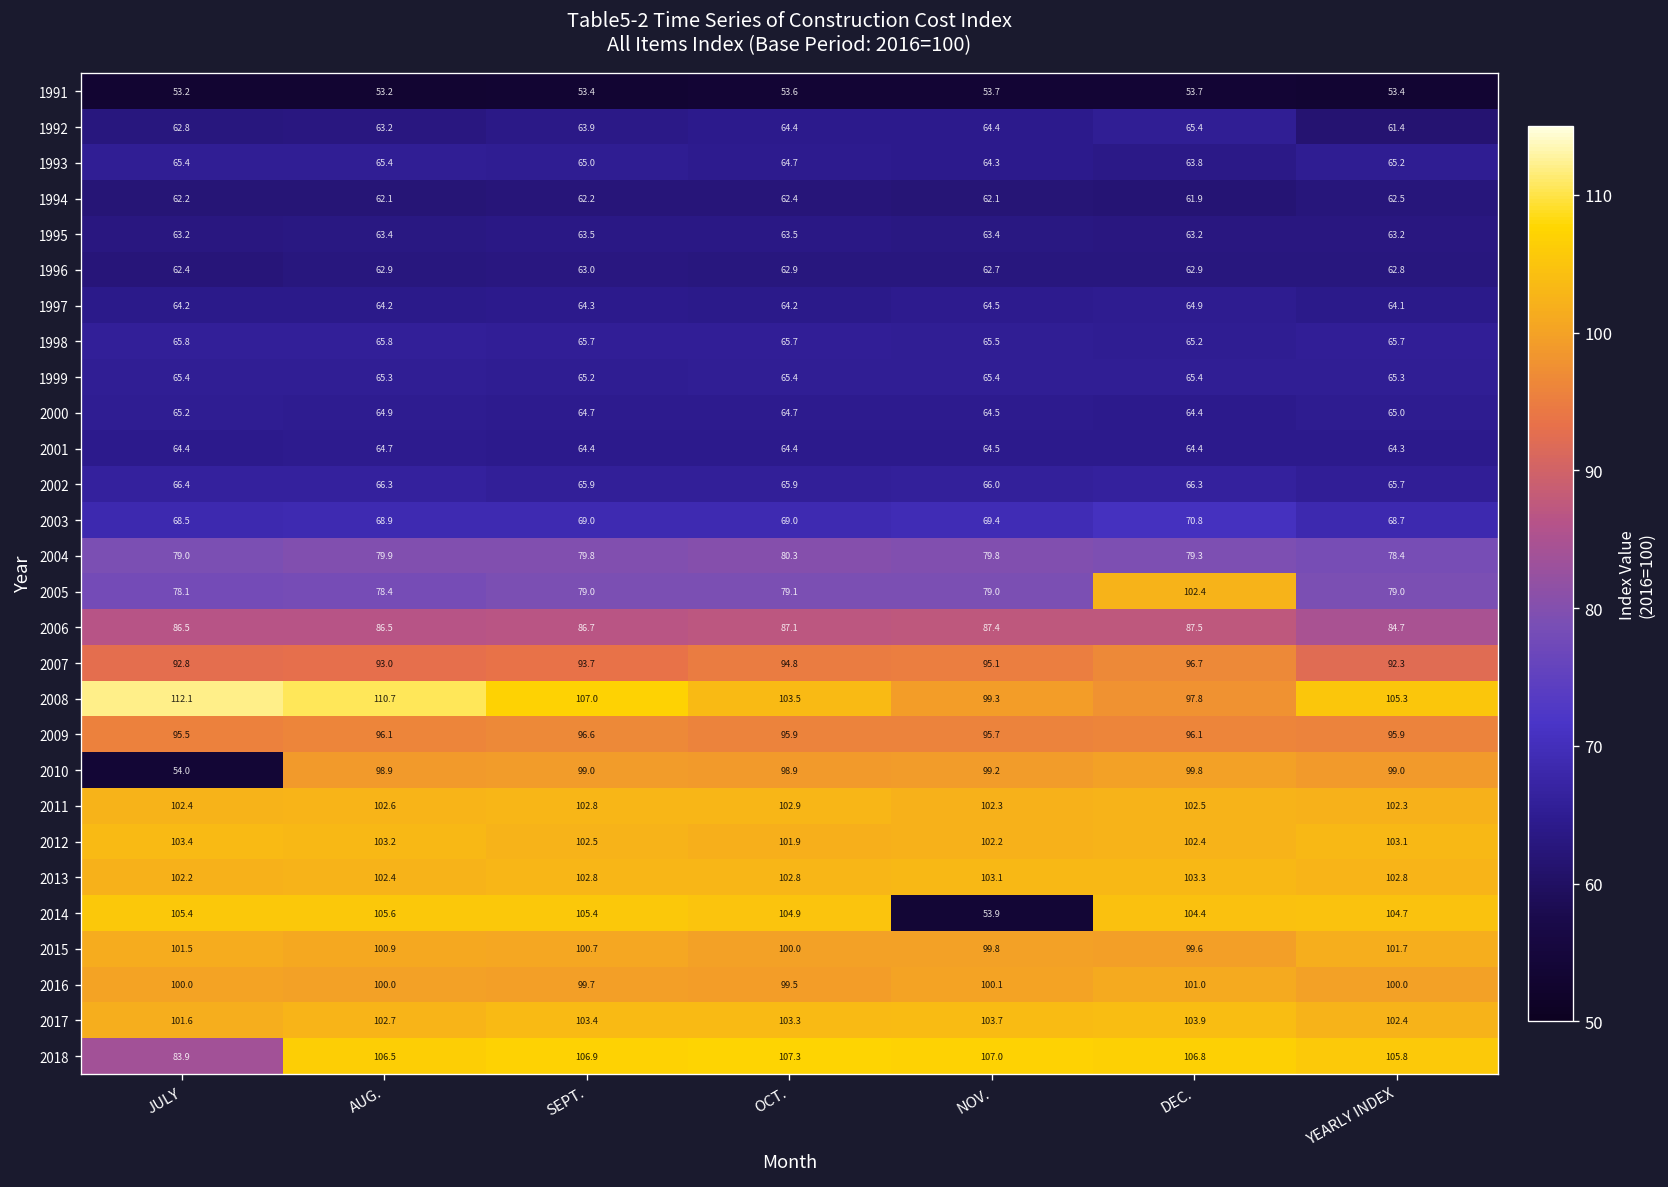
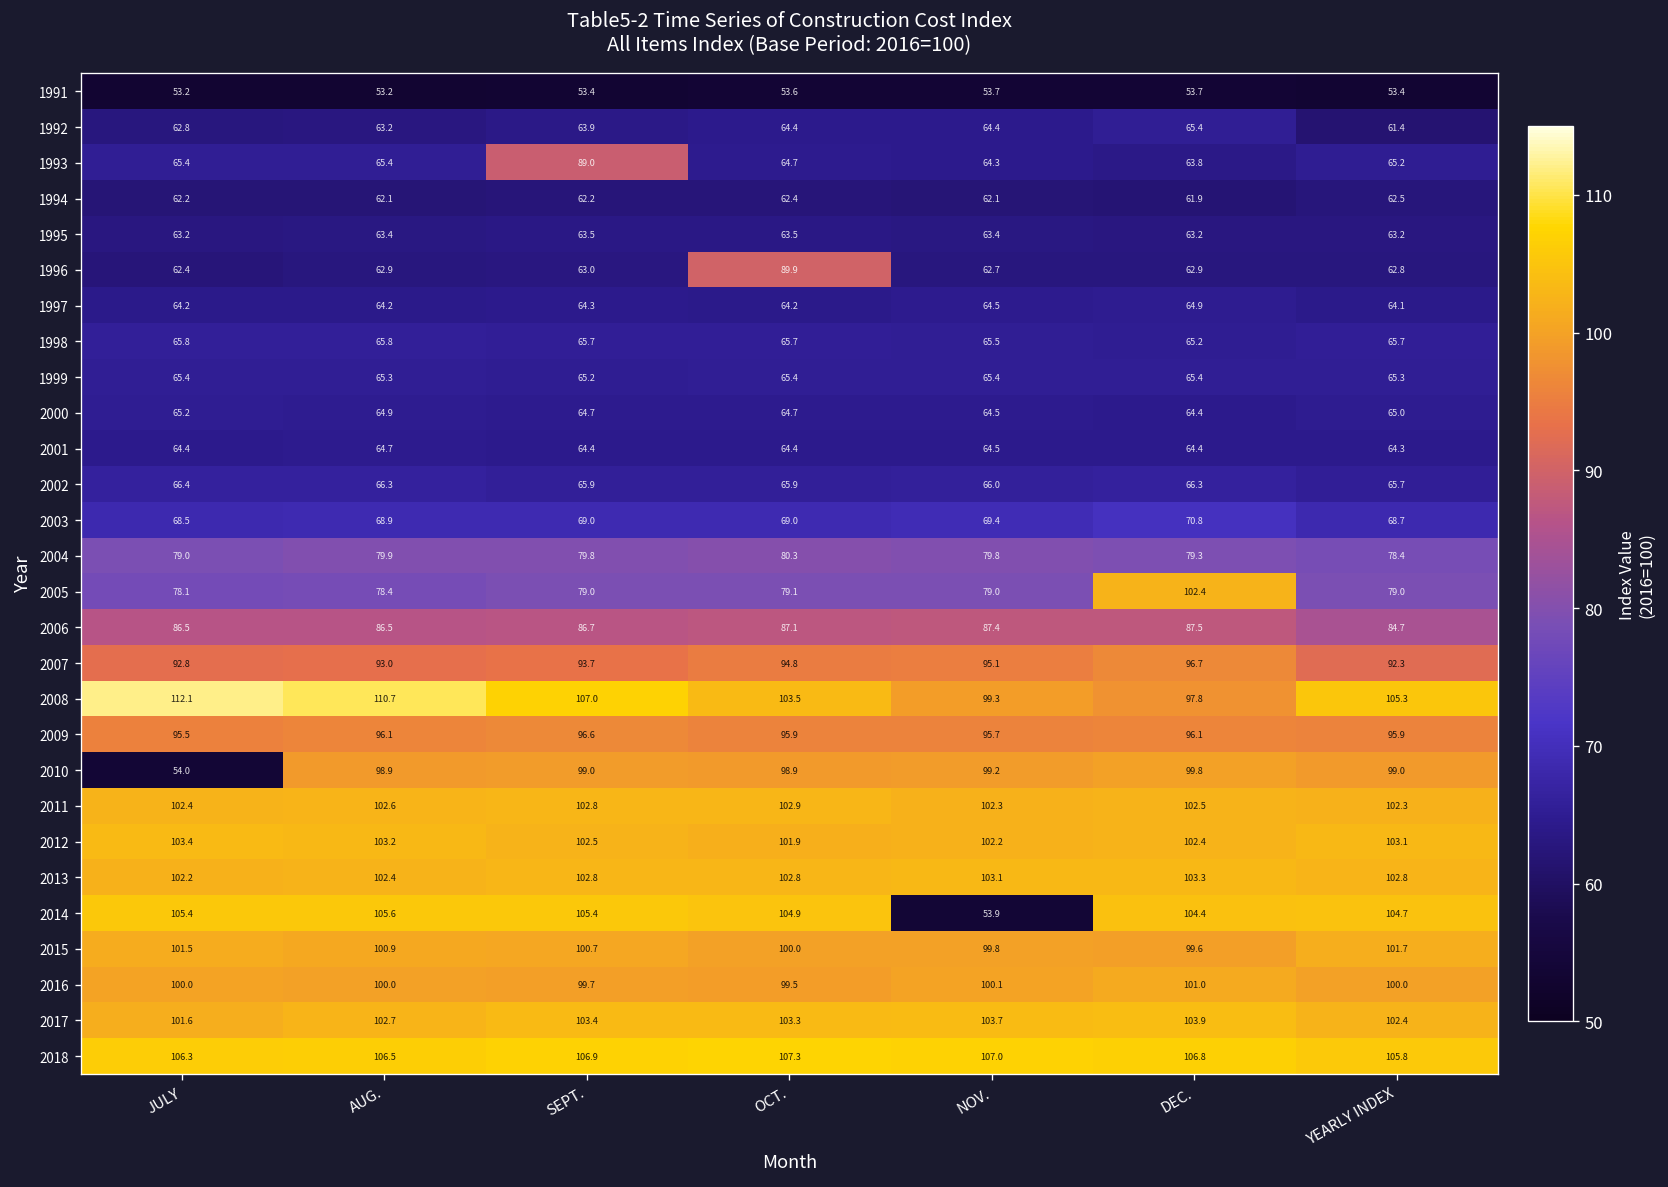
  {
    "1991": {
      "JULY": 53.2,
      "AUG.": 53.2,
      "SEPT.": 53.4,
      "OCT.": 53.6,
      "NOV.": 53.7,
      "DEC.": 53.7,
      "YEARLY INDEX": 53.4
    },
    "1992": {
      "JULY": 62.8,
      "AUG.": 63.2,
      "SEPT.": 63.9,
      "OCT.": 64.4,
      "NOV.": 64.4,
      "DEC.": 65.4,
      "YEARLY INDEX": 61.4
    },
    "1993": {
      "JULY": 65.4,
      "AUG.": 65.4,
-     "SEPT.": 65.0,
+     "SEPT.": 89.0,
      "OCT.": 64.7,
      "NOV.": 64.3,
      "DEC.": 63.8,
      "YEARLY INDEX": 65.2
    },
    "1994": {
      "JULY": 62.2,
      "AUG.": 62.1,
      "SEPT.": 62.2,
      "OCT.": 62.4,
      "NOV.": 62.1,
      "DEC.": 61.9,
      "YEARLY INDEX": 62.5
    },
    "1995": {
      "JULY": 63.2,
      "AUG.": 63.4,
      "SEPT.": 63.5,
      "OCT.": 63.5,
      "NOV.": 63.4,
      "DEC.": 63.2,
      "YEARLY INDEX": 63.2
    },
    "1996": {
      "JULY": 62.4,
      "AUG.": 62.9,
      "SEPT.": 63.0,
-     "OCT.": 62.9,
+     "OCT.": 89.9,
      "NOV.": 62.7,
      "DEC.": 62.9,
      "YEARLY INDEX": 62.8
    },
    "1997": {
      "JULY": 64.2,
      "AUG.": 64.2,
      "SEPT.": 64.3,
      "OCT.": 64.2,
      "NOV.": 64.5,
      "DEC.": 64.9,
      "YEARLY INDEX": 64.1
    },
    "1998": {
      "JULY": 65.8,
      "AUG.": 65.8,
      "SEPT.": 65.7,
      "OCT.": 65.7,
      "NOV.": 65.5,
      "DEC.": 65.2,
      "YEARLY INDEX": 65.7
    },
    "1999": {
      "JULY": 65.4,
      "AUG.": 65.3,
      "SEPT.": 65.2,
      "OCT.": 65.4,
      "NOV.": 65.4,
      "DEC.": 65.4,
      "YEARLY INDEX": 65.3
    },
    "2000": {
      "JULY": 65.2,
      "AUG.": 64.9,
      "SEPT.": 64.7,
      "OCT.": 64.7,
      "NOV.": 64.5,
      "DEC.": 64.4,
      "YEARLY INDEX": 65.0
    },
    "2001": {
      "JULY": 64.4,
      "AUG.": 64.7,
      "SEPT.": 64.4,
      "OCT.": 64.4,
      "NOV.": 64.5,
      "DEC.": 64.4,
      "YEARLY INDEX": 64.3
    },
    "2002": {
      "JULY": 66.4,
      "AUG.": 66.3,
      "SEPT.": 65.9,
      "OCT.": 65.9,
      "NOV.": 66.0,
      "DEC.": 66.3,
      "YEARLY INDEX": 65.7
    },
    "2003": {
      "JULY": 68.5,
      "AUG.": 68.9,
      "SEPT.": 69.0,
      "OCT.": 69.0,
      "NOV.": 69.4,
      "DEC.": 70.8,
      "YEARLY INDEX": 68.7
    },
    "2004": {
      "JULY": 79.0,
      "AUG.": 79.9,
      "SEPT.": 79.8,
      "OCT.": 80.3,
      "NOV.": 79.8,
      "DEC.": 79.3,
      "YEARLY INDEX": 78.4
    },
    "2005": {
      "JULY": 78.1,
      "AUG.": 78.4,
      "SEPT.": 79.0,
      "OCT.": 79.1,
      "NOV.": 79.0,
      "DEC.": 102.4,
      "YEARLY INDEX": 79.0
    },
    "2006": {
      "JULY": 86.5,
      "AUG.": 86.5,
      "SEPT.": 86.7,
      "OCT.": 87.1,
      "NOV.": 87.4,
      "DEC.": 87.5,
      "YEARLY INDEX": 84.7
    },
    "2007": {
      "JULY": 92.8,
      "AUG.": 93.0,
      "SEPT.": 93.7,
      "OCT.": 94.8,
      "NOV.": 95.1,
      "DEC.": 96.7,
      "YEARLY INDEX": 92.3
    },
    "2008": {
      "JULY": 112.1,
      "AUG.": 110.7,
      "SEPT.": 107.0,
      "OCT.": 103.5,
      "NOV.": 99.3,
      "DEC.": 97.8,
      "YEARLY INDEX": 105.3
    },
    "2009": {
      "JULY": 95.5,
      "AUG.": 96.1,
      "SEPT.": 96.6,
      "OCT.": 95.9,
      "NOV.": 95.7,
      "DEC.": 96.1,
      "YEARLY INDEX": 95.9
    },
    "2010": {
      "JULY": 54.0,
      "AUG.": 98.9,
      "SEPT.": 99.0,
      "OCT.": 98.9,
      "NOV.": 99.2,
      "DEC.": 99.8,
      "YEARLY INDEX": 99.0
    },
    "2011": {
      "JULY": 102.4,
      "AUG.": 102.6,
      "SEPT.": 102.8,
      "OCT.": 102.9,
      "NOV.": 102.3,
      "DEC.": 102.5,
      "YEARLY INDEX": 102.3
    },
    "2012": {
      "JULY": 103.4,
      "AUG.": 103.2,
      "SEPT.": 102.5,
      "OCT.": 101.9,
      "NOV.": 102.2,
      "DEC.": 102.4,
      "YEARLY INDEX": 103.1
    },
    "2013": {
      "JULY": 102.2,
      "AUG.": 102.4,
      "SEPT.": 102.8,
      "OCT.": 102.8,
      "NOV.": 103.1,
      "DEC.": 103.3,
      "YEARLY INDEX": 102.8
    },
    "2014": {
      "JULY": 105.4,
      "AUG.": 105.6,
      "SEPT.": 105.4,
      "OCT.": 104.9,
      "NOV.": 53.9,
      "DEC.": 104.4,
      "YEARLY INDEX": 104.7
    },
    "2015": {
      "JULY": 101.5,
      "AUG.": 100.9,
      "SEPT.": 100.7,
      "OCT.": 100.0,
      "NOV.": 99.8,
      "DEC.": 99.6,
      "YEARLY INDEX": 101.7
    },
    "2016": {
      "JULY": 100.0,
      "AUG.": 100.0,
      "SEPT.": 99.7,
      "OCT.": 99.5,
      "NOV.": 100.1,
      "DEC.": 101.0,
      "YEARLY INDEX": 100.0
    },
    "2017": {
      "JULY": 101.6,
      "AUG.": 102.7,
      "SEPT.": 103.4,
      "OCT.": 103.3,
      "NOV.": 103.7,
      "DEC.": 103.9,
      "YEARLY INDEX": 102.4
    },
    "2018": {
-     "JULY": 83.9,
+     "JULY": 106.3,
      "AUG.": 106.5,
      "SEPT.": 106.9,
      "OCT.": 107.3,
      "NOV.": 107.0,
      "DEC.": 106.8,
      "YEARLY INDEX": 105.8
    }
  }
